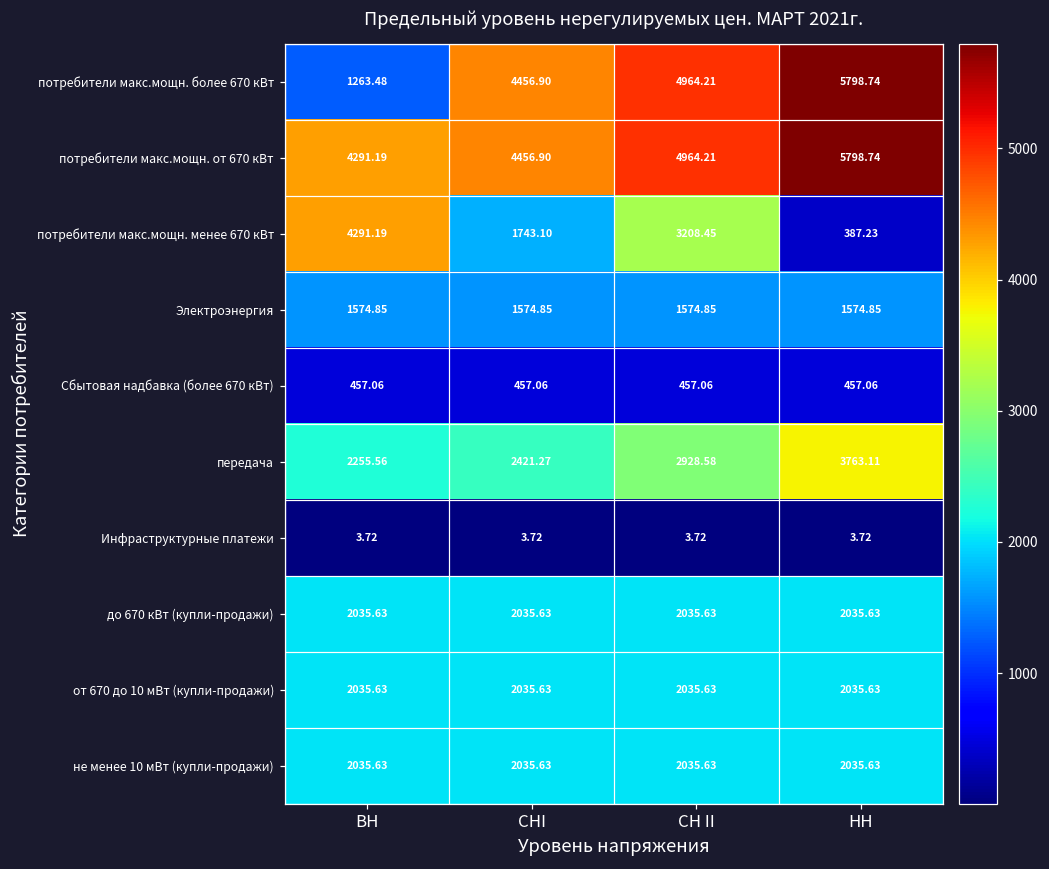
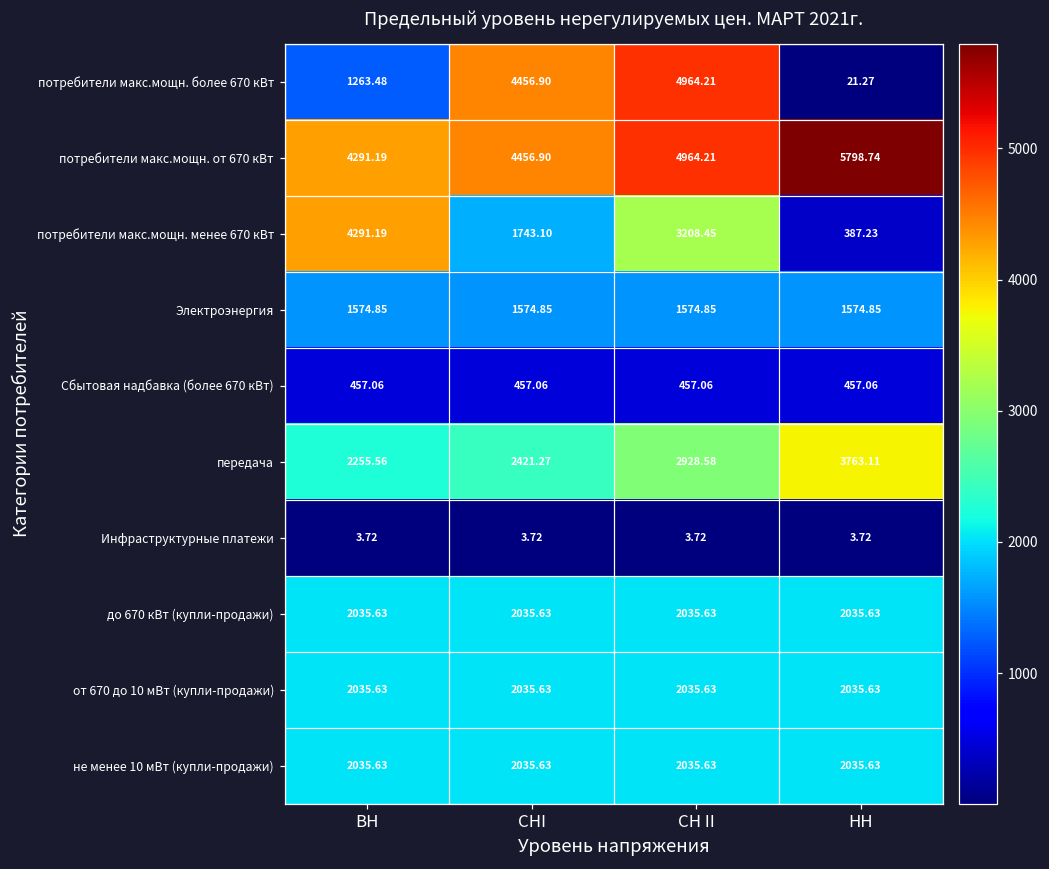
  {
    "потребители макс.мощн. более 670 кВт": {
      "ВН": 1263.48,
      "СНI": 4456.90,
      "СН II": 4964.21,
-     "НН": 5798.74
+     "НН": 21.27
    },
    "потребители макс.мощн. от 670 кВт": {
      "ВН": 4291.19,
      "СНI": 4456.90,
      "СН II": 4964.21,
      "НН": 5798.74
    },
    "потребители макс.мощн. менее 670 кВт": {
      "ВН": 4291.19,
      "СНI": 1743.10,
      "СН II": 3208.45,
      "НН": 387.23
    },
    "Электроэнергия": {
      "ВН": 1574.85,
      "СНI": 1574.85,
      "СН II": 1574.85,
      "НН": 1574.85
    },
    "Сбытовая надбавка (более 670 кВт)": {
      "ВН": 457.06,
      "СНI": 457.06,
      "СН II": 457.06,
      "НН": 457.06
    },
    "передача": {
      "ВН": 2255.56,
      "СНI": 2421.27,
      "СН II": 2928.58,
      "НН": 3763.11
    },
    "Инфраструктурные платежи": {
      "ВН": 3.72,
      "СНI": 3.72,
      "СН II": 3.72,
      "НН": 3.72
    },
    "до 670 кВт (купли-продажи)": {
      "ВН": 2035.63,
      "СНI": 2035.63,
      "СН II": 2035.63,
      "НН": 2035.63
    },
    "от 670 до 10 мВт (купли-продажи)": {
      "ВН": 2035.63,
      "СНI": 2035.63,
      "СН II": 2035.63,
      "НН": 2035.63
    },
    "не менее 10 мВт (купли-продажи)": {
      "ВН": 2035.63,
      "СНI": 2035.63,
      "СН II": 2035.63,
      "НН": 2035.63
    }
  }
